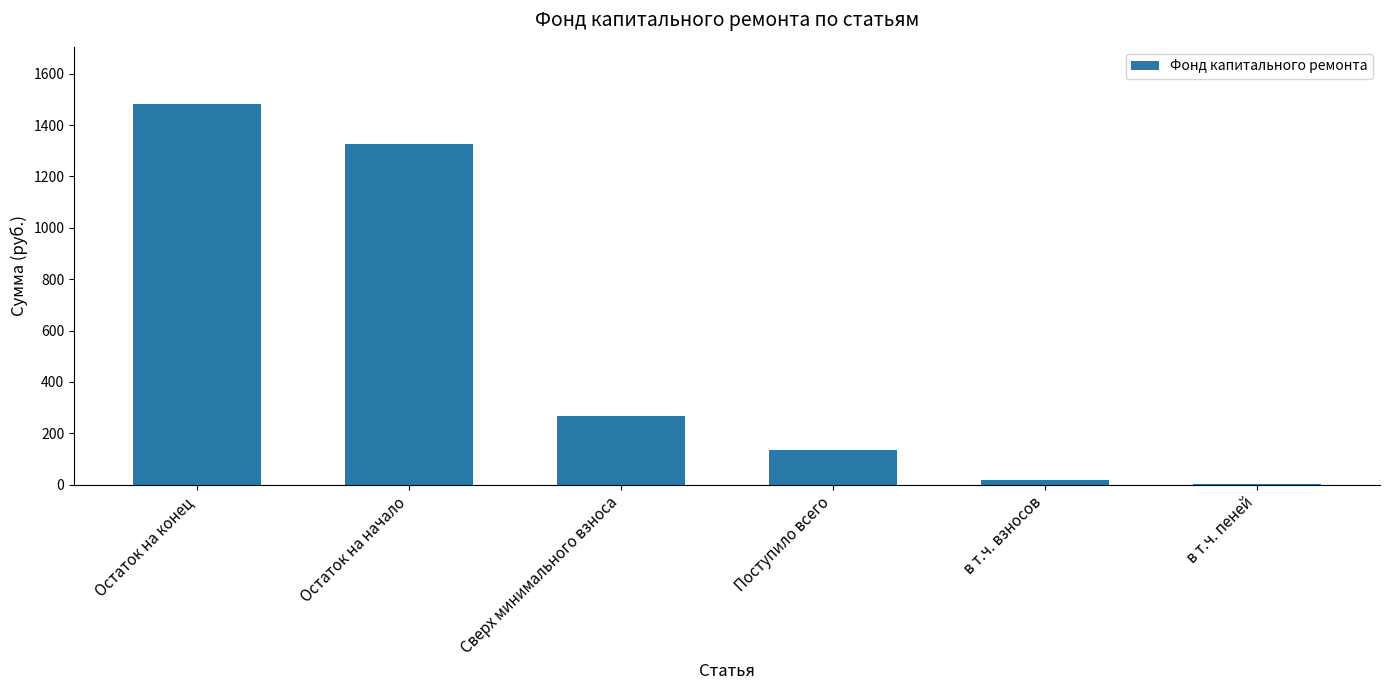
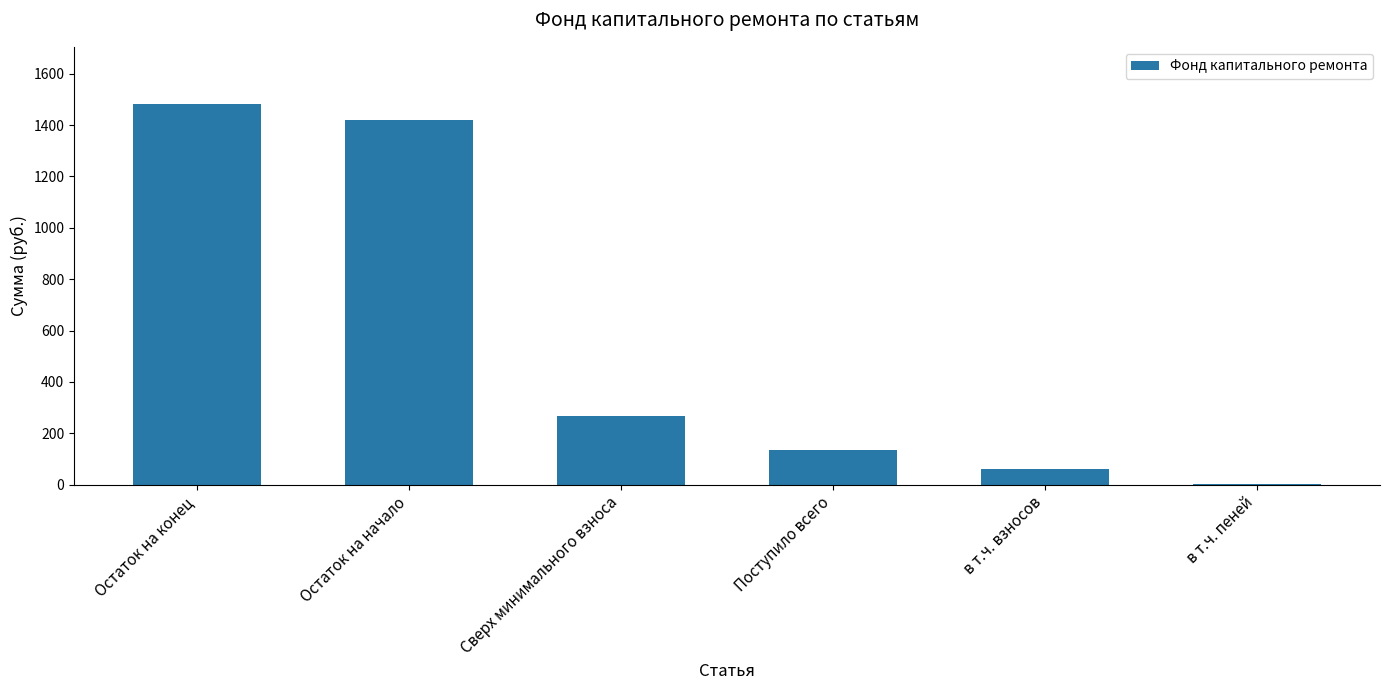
  {
    "Остаток на конец": 1480,
-   "Остаток на начало": 1320,
+   "Остаток на начало": 1420,
    "Сверх минимального взноса": 270,
    "Поступило всего": 130,
-   "в т.ч. взносов": 20
+   "в т.ч. взносов": 60
  }
